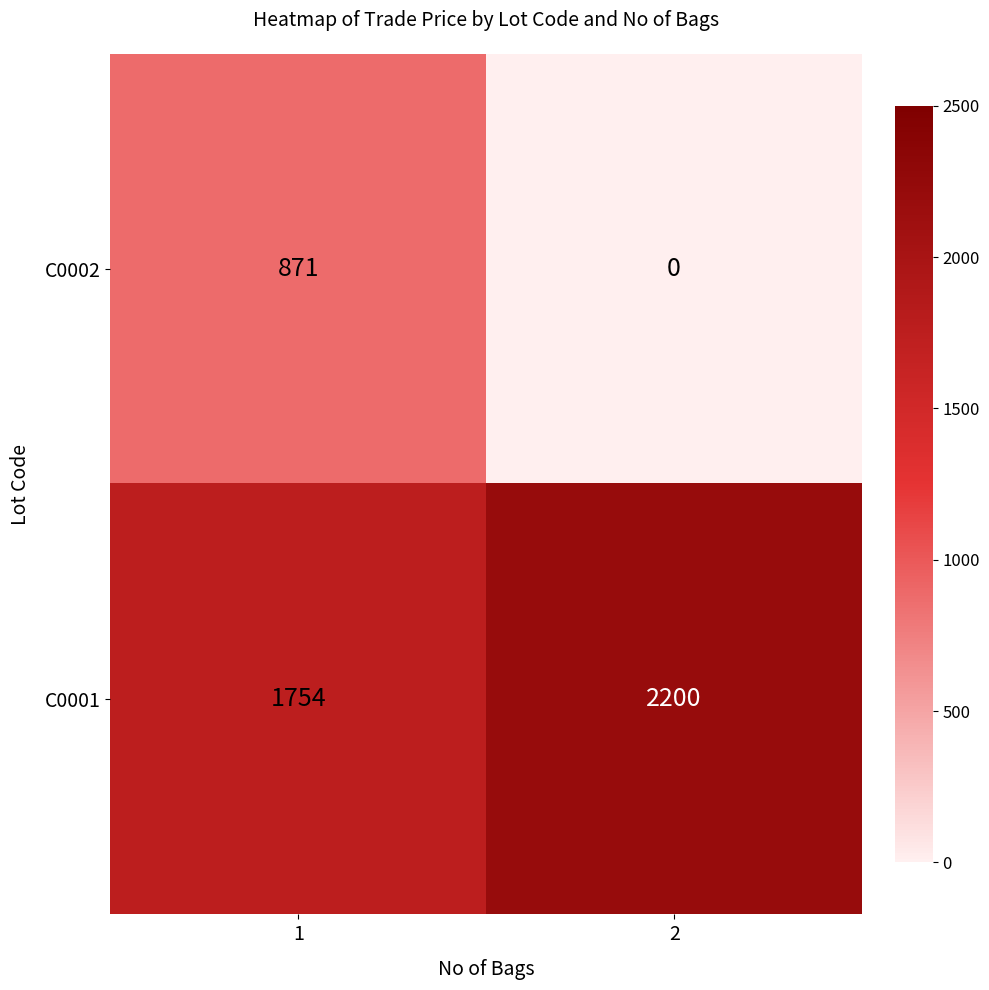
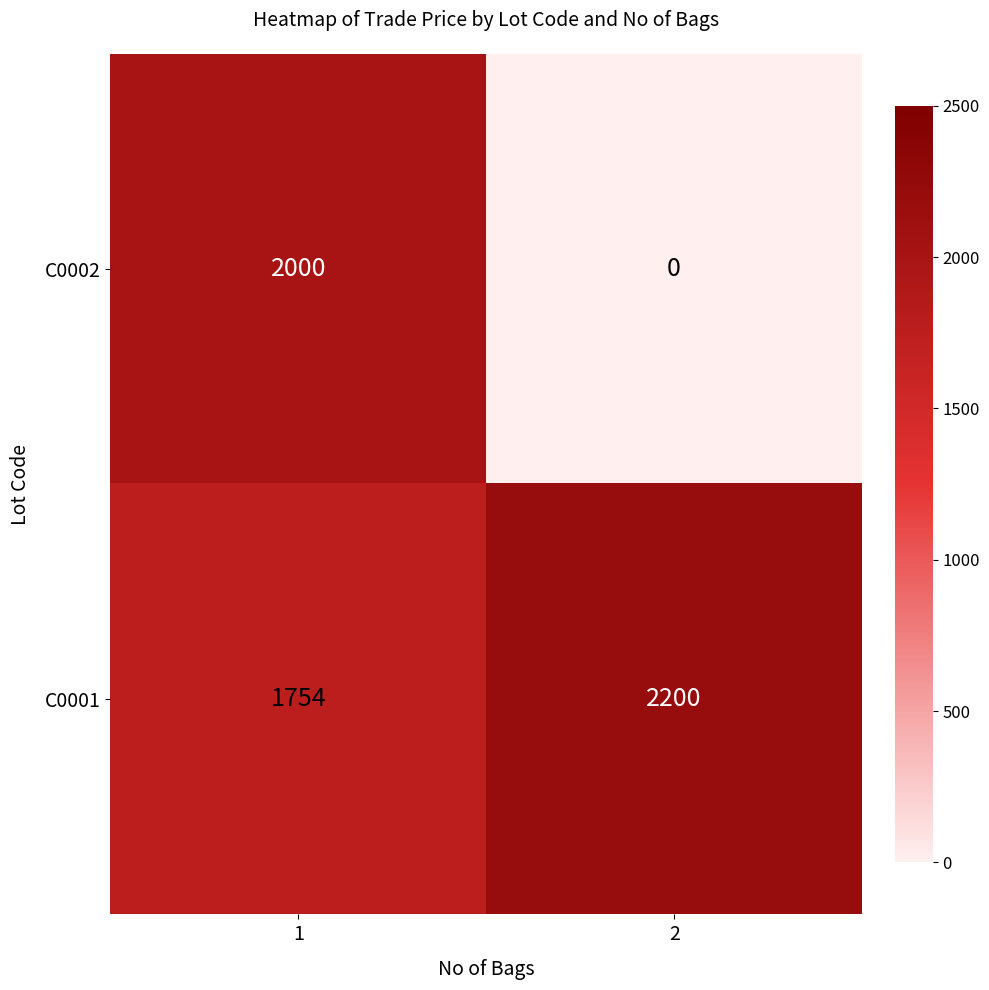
  {
    "C0002": {
-     "1": 871,
+     "1": 2000,
      "2": 0
    },
    "C0001": {
      "1": 1754,
      "2": 2200
    }
  }
